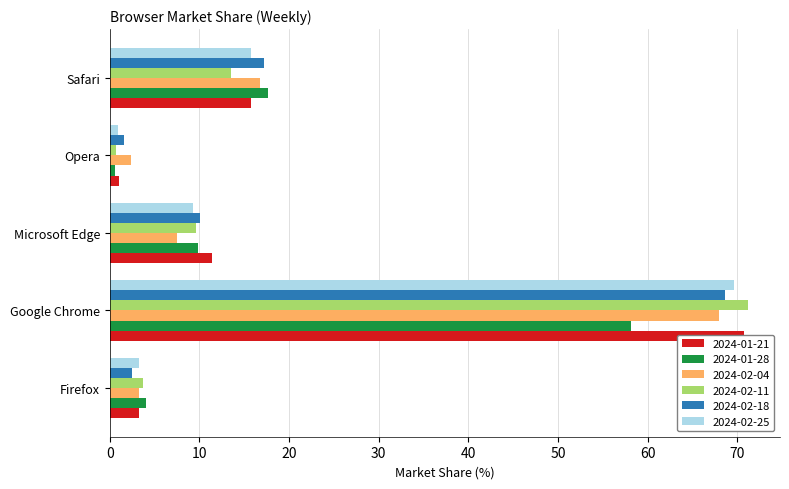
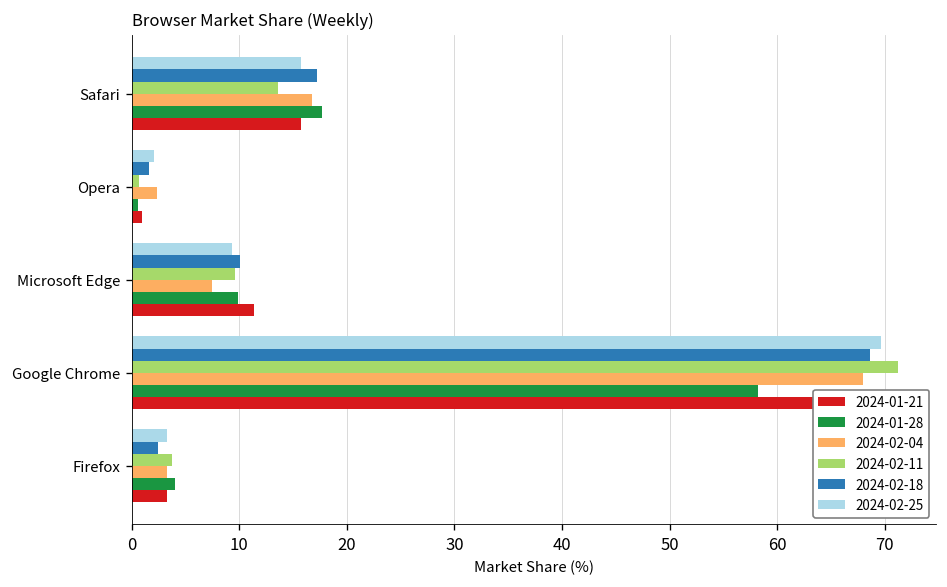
  {
    "2024-01-21": {
      "Safari": 16,
      "Opera": 1,
      "Microsoft Edge": 11,
      "Firefox": 3
    },
    "2024-01-28": {
      "Safari": 18,
      "Opera": 1,
      "Microsoft Edge": 10,
      "Google Chrome": 58,
      "Firefox": 4
    },
    "2024-02-04": {
      "Safari": 17,
      "Opera": 2,
      "Microsoft Edge": 7,
      "Google Chrome": 68,
      "Firefox": 3
    },
    "2024-02-11": {
      "Safari": 14,
      "Opera": 1,
      "Microsoft Edge": 10,
      "Google Chrome": 71,
      "Firefox": 4
    },
    "2024-02-18": {
      "Safari": 17,
      "Opera": 2,
      "Microsoft Edge": 10,
      "Google Chrome": 69,
      "Firefox": 2
    },
    "2024-02-25": {
      "Safari": 16,
-     "Opera": 1,
+     "Opera": 2,
      "Microsoft Edge": 9,
      "Google Chrome": 70,
      "Firefox": 3
    }
  }
